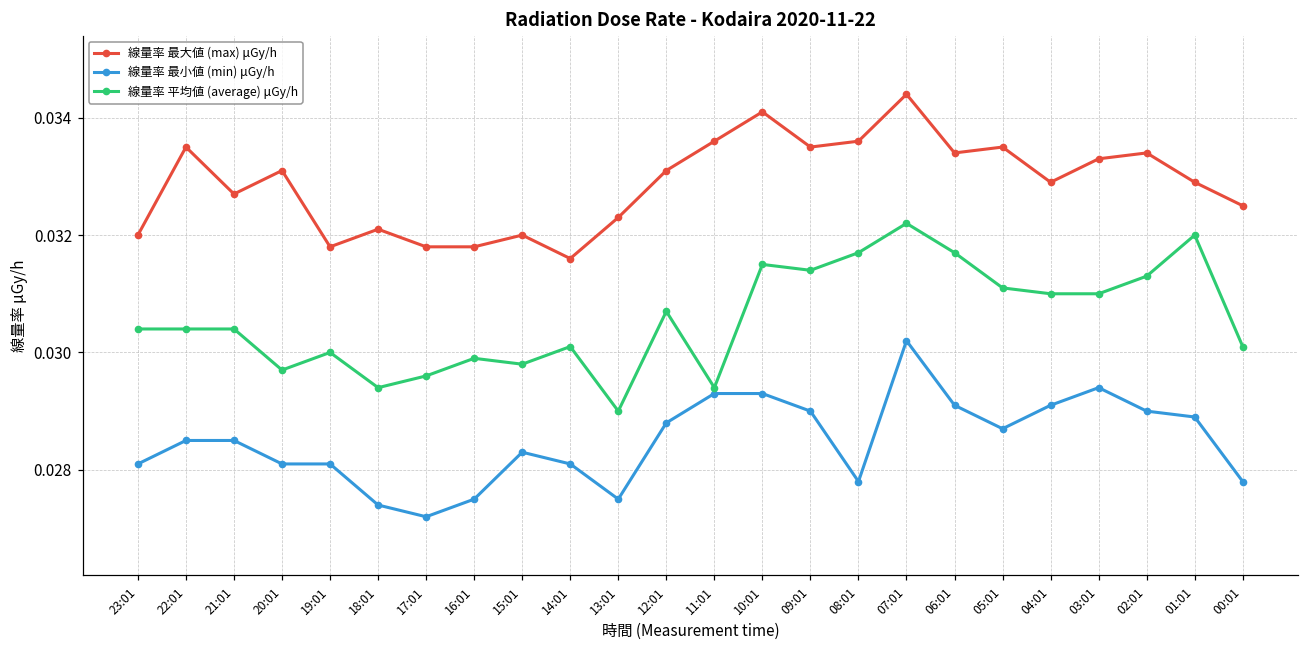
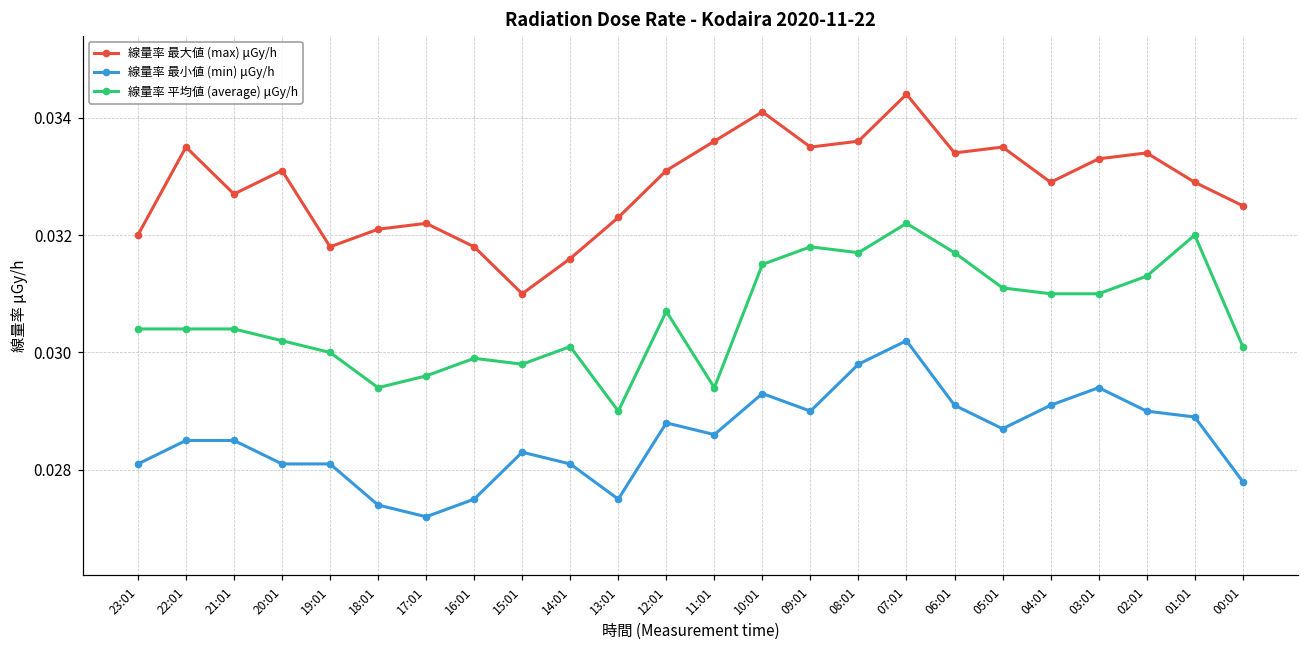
  {
    "線量率 最大値 (max) μGy/h": {
      "23:01": 0.0320,
      "22:01": 0.0335,
      "21:01": 0.0327,
      "20:01": 0.0331,
      "19:01": 0.0318,
      "18:01": 0.0321,
-     "17:01": 0.0318,
+     "17:01": 0.0322,
      "16:01": 0.0318,
-     "15:01": 0.032,
+     "15:01": 0.031,
      "14:01": 0.0316,
      "13:01": 0.0323,
      "12:01": 0.0331,
      "11:01": 0.0336,
      "10:01": 0.0341,
      "09:01": 0.0335,
      "08:01": 0.0336,
      "07:01": 0.0344,
      "06:01": 0.0334,
      "05:01": 0.0335,
      "04:01": 0.0329,
      "03:01": 0.0333,
      "02:01": 0.0334,
      "01:01": 0.0329,
      "00:01": 0.0325
    },
    "線量率 最小値 (min) μGy/h": {
      "23:01": 0.0281,
      "22:01": 0.0285,
      "21:01": 0.0285,
      "20:01": 0.0281,
      "19:01": 0.0281,
      "18:01": 0.0274,
      "17:01": 0.0272,
      "16:01": 0.0275,
      "15:01": 0.0283,
      "14:01": 0.0281,
      "13:01": 0.0275,
      "12:01": 0.0288,
-     "11:01": 0.0293,
+     "11:01": 0.0286,
      "10:01": 0.0293,
      "09:01": 0.0290,
-     "08:01": 0.0278,
+     "08:01": 0.0298,
      "07:01": 0.0302,
      "06:01": 0.0291,
      "05:01": 0.0287,
      "04:01": 0.0291,
      "03:01": 0.0294,
      "02:01": 0.0290,
      "01:01": 0.0289,
      "00:01": 0.0278
    },
    "線量率 平均値 (average) μGy/h": {
      "23:01": 0.0304,
      "22:01": 0.0304,
      "21:01": 0.0304,
-     "20:01": 0.0297,
+     "20:01": 0.0302,
      "19:01": 0.0300,
      "18:01": 0.0294,
      "17:01": 0.0296,
      "16:01": 0.0299,
      "15:01": 0.0298,
      "14:01": 0.0301,
      "13:01": 0.0290,
      "12:01": 0.0307,
      "11:01": 0.0294,
      "10:01": 0.0315,
-     "09:01": 0.0314,
+     "09:01": 0.0318,
      "08:01": 0.0317,
      "07:01": 0.0322,
      "06:01": 0.0317,
      "05:01": 0.0311,
      "04:01": 0.0310,
      "03:01": 0.0310,
      "02:01": 0.0313,
      "01:01": 0.0320,
      "00:01": 0.0301
    }
  }
